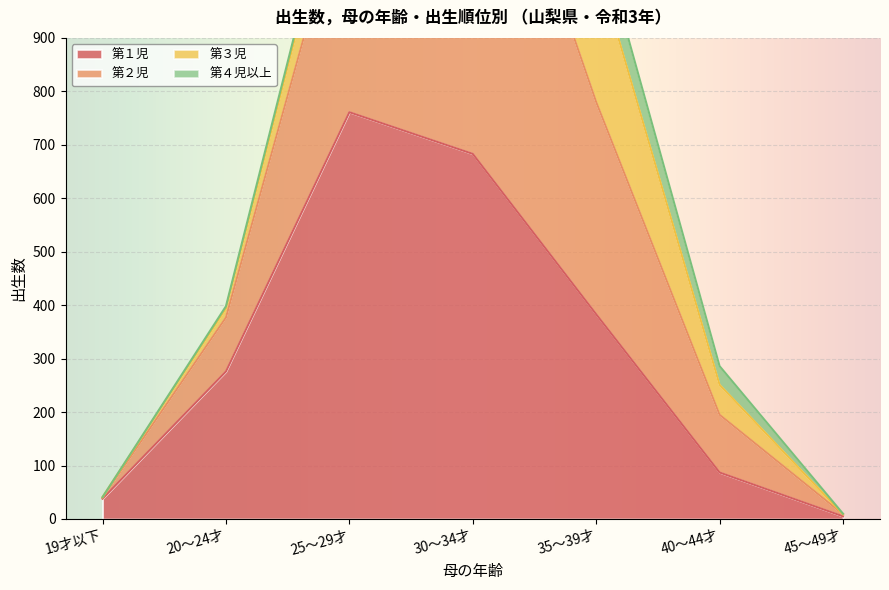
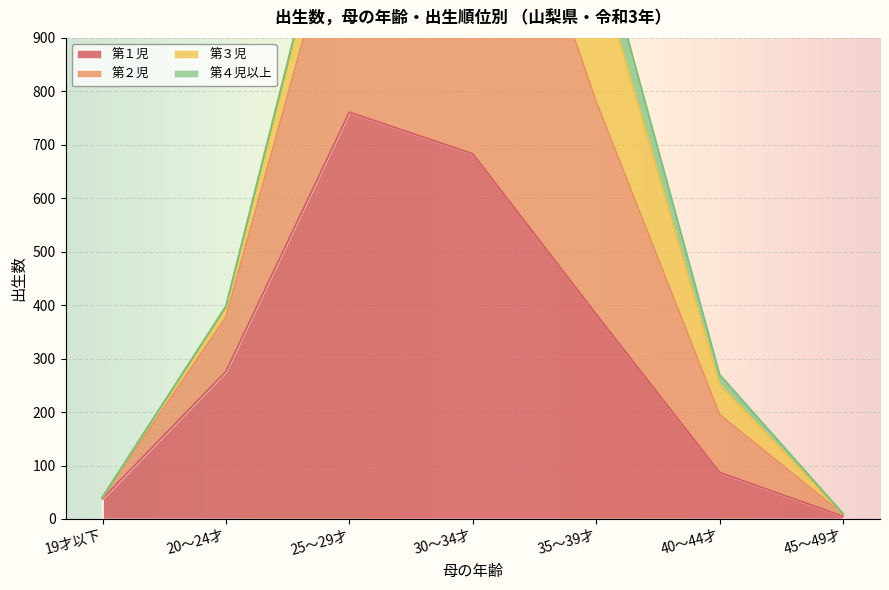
  {
    "第４児以上": {
-     "40～44才": 40
+     "40～44才": 20
    }
  }
